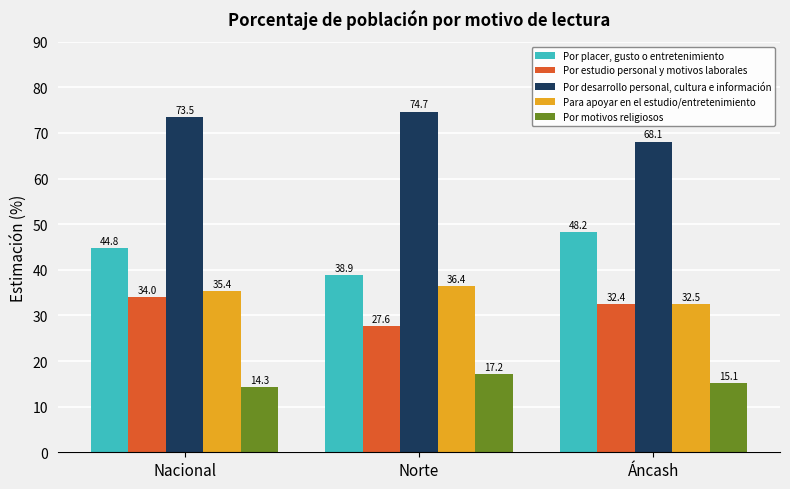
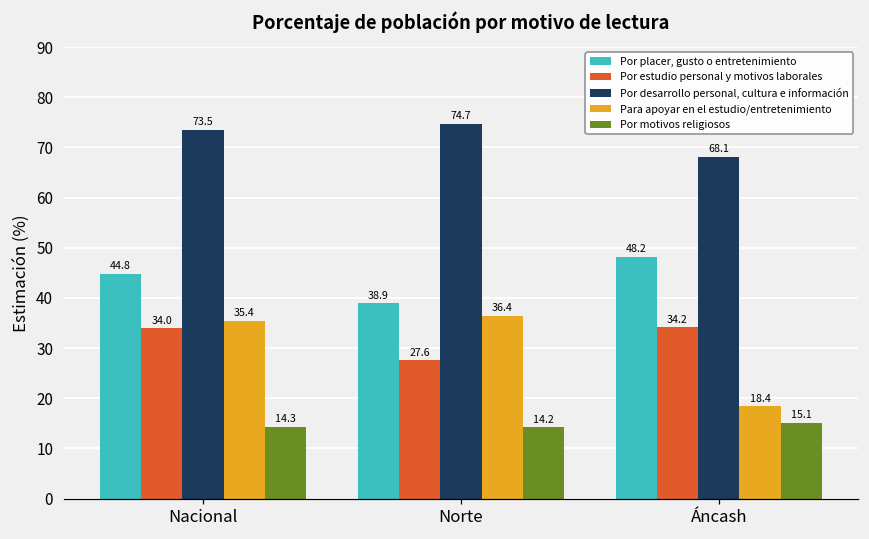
  {
    "Por placer, gusto o entretenimiento": {
      "Nacional": 44.8,
      "Norte": 38.9,
      "Áncash": 48.2
    },
    "Por estudio personal y motivos laborales": {
      "Nacional": 34.0,
      "Norte": 27.6,
-     "Áncash": 32.4
+     "Áncash": 34.2
    },
    "Por desarrollo personal, cultura e información": {
      "Nacional": 73.5,
      "Norte": 74.7,
      "Áncash": 68.1
    },
    "Para apoyar en el estudio/entretenimiento": {
      "Nacional": 35.4,
      "Norte": 36.4,
-     "Áncash": 32.5
+     "Áncash": 18.4
    },
    "Por motivos religiosos": {
      "Nacional": 14.3,
-     "Norte": 17.2,
+     "Norte": 14.2,
      "Áncash": 15.1
    }
  }
